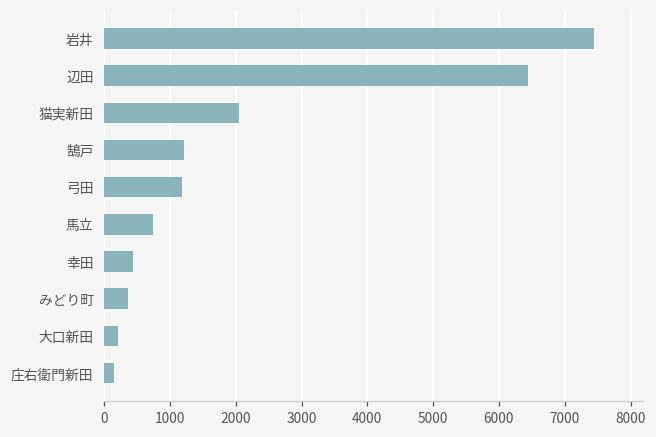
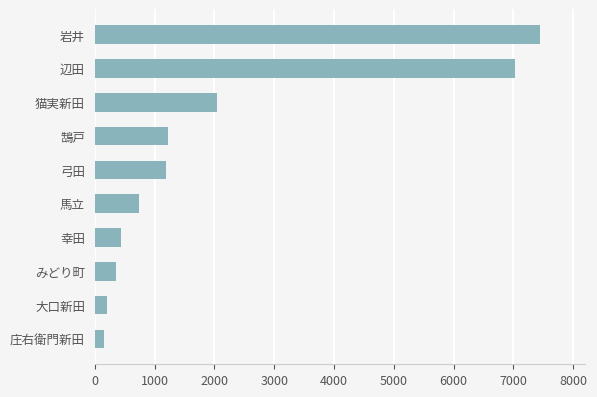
  {
    "岩井": 7400,
-   "辺田": 6400,
+   "辺田": 7000,
    "猫実新田": 2000,
    "鵠戸": 1200,
    "弓田": 1200,
    "馬立": 700,
    "幸田": 400,
    "みどり町": 400,
    "大口新田": 200,
    "庄右衛門新田": 200
  }
